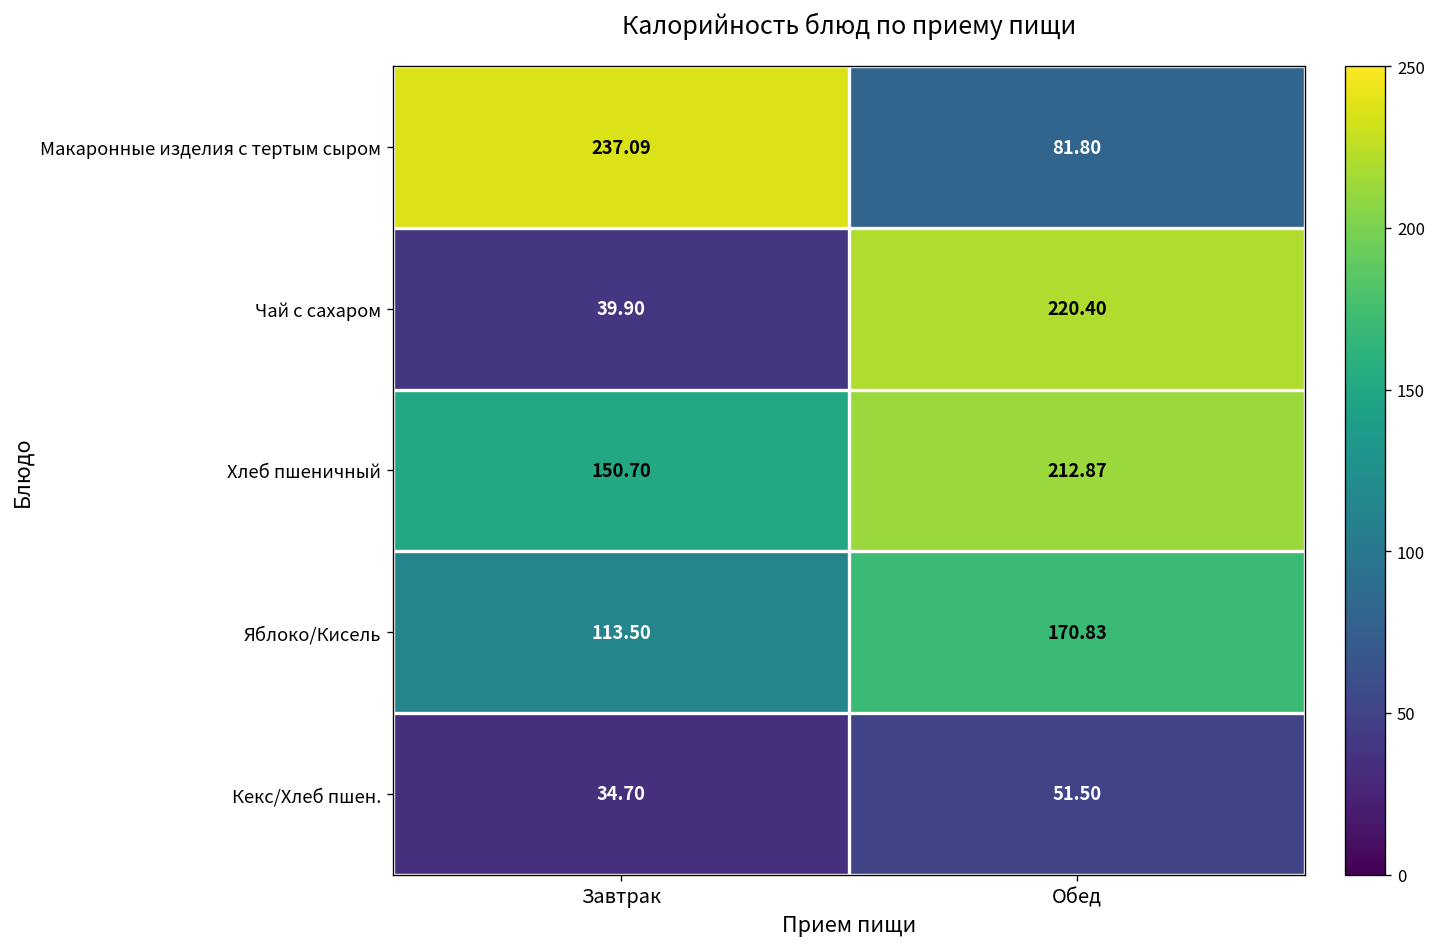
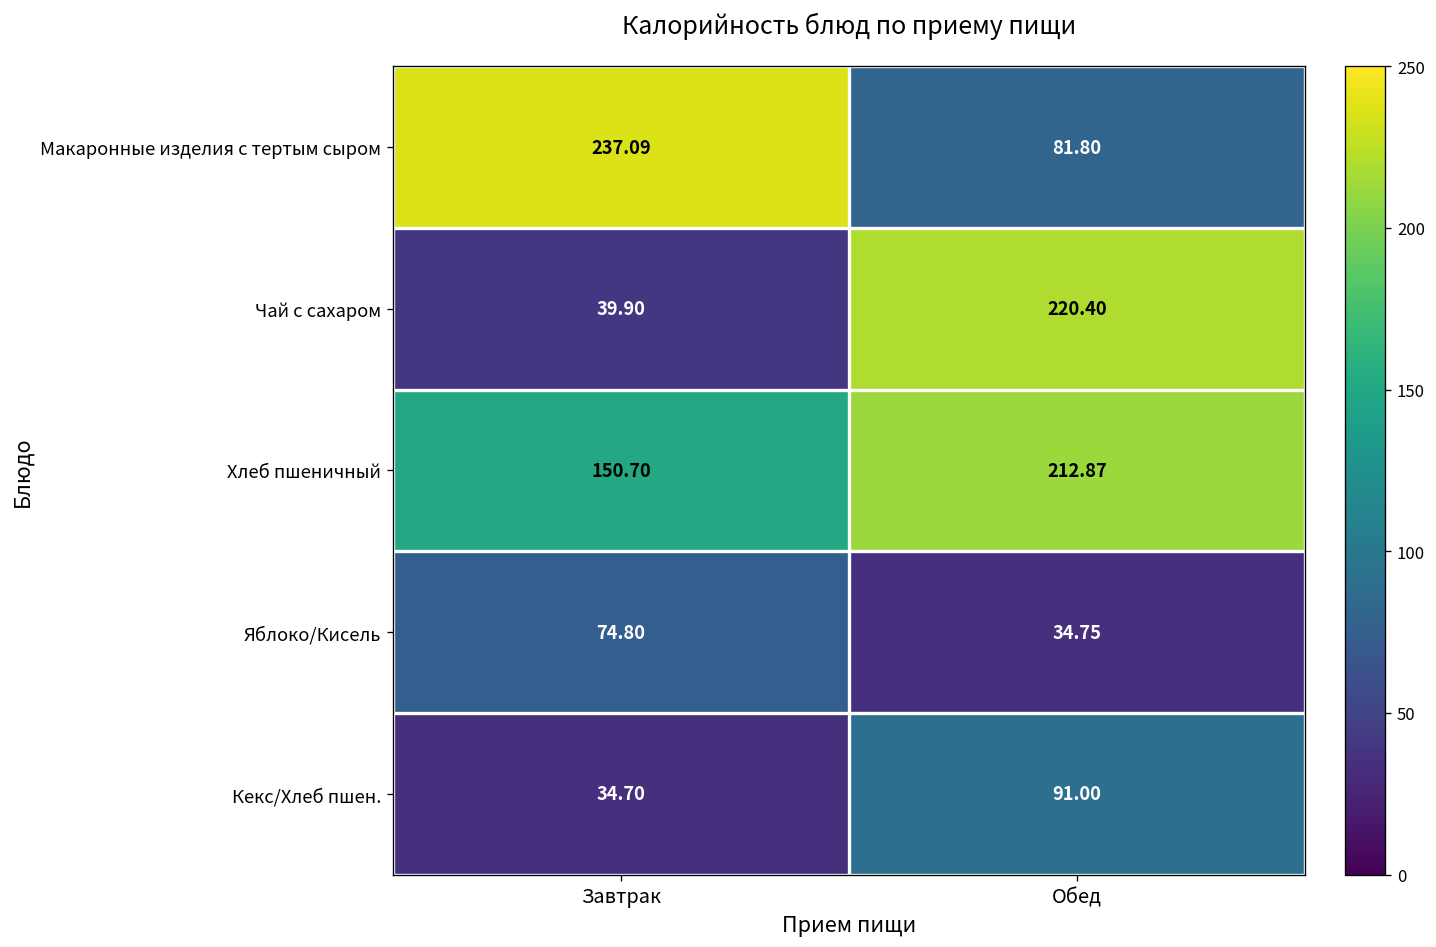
  {
    "Макаронные изделия с тертым сыром": {
      "Завтрак": 237.09,
      "Обед": 81.80
    },
    "Чай с сахаром": {
      "Завтрак": 39.90,
      "Обед": 220.40
    },
    "Хлеб пшеничный": {
      "Завтрак": 150.70,
      "Обед": 212.87
    },
    "Яблоко/Кисель": {
-     "Завтрак": 113.50,
-     "Обед": 170.83
+     "Завтрак": 74.80,
+     "Обед": 34.75
    },
    "Кекс/Хлеб пшен.": {
      "Завтрак": 34.70,
-     "Обед": 51.50
+     "Обед": 91.00
    }
  }
